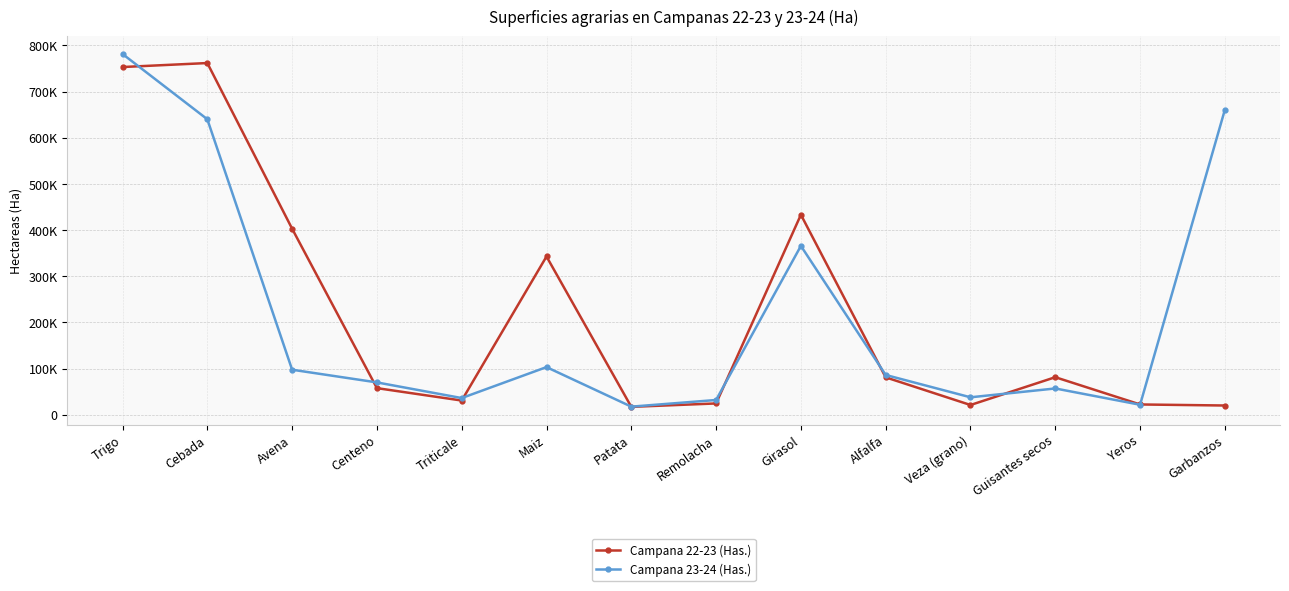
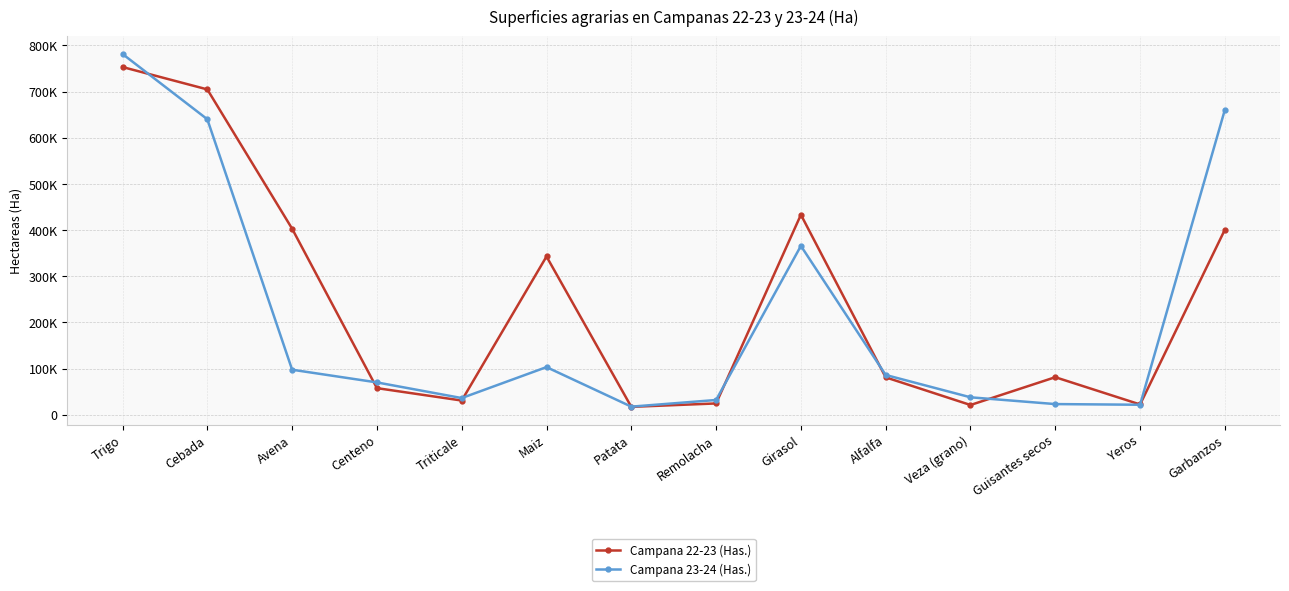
  {
    "Campana 22-23 (Has.)": {
      "Trigo": 750000,
-     "Cebada": 760000,
+     "Cebada": 700000,
      "Avena": 400000,
      "Centeno": 60000,
      "Maiz": 340000,
      "Remolacha": 20000,
      "Girasol": 430000,
      "Veza (grano)": 20000,
      "Guisantes secos": 80000,
-     "Garbanzos": 20000
+     "Garbanzos": 400000
    },
    "Campana 23-24 (Has.)": {
      "Trigo": 780000,
      "Cebada": 640000,
      "Avena": 100000,
      "Centeno": 70000,
      "Maiz": 100000,
      "Remolacha": 30000,
      "Girasol": 370000,
      "Veza (grano)": 40000,
-     "Guisantes secos": 60000,
+     "Guisantes secos": 20000,
      "Garbanzos": 660000
    }
  }
